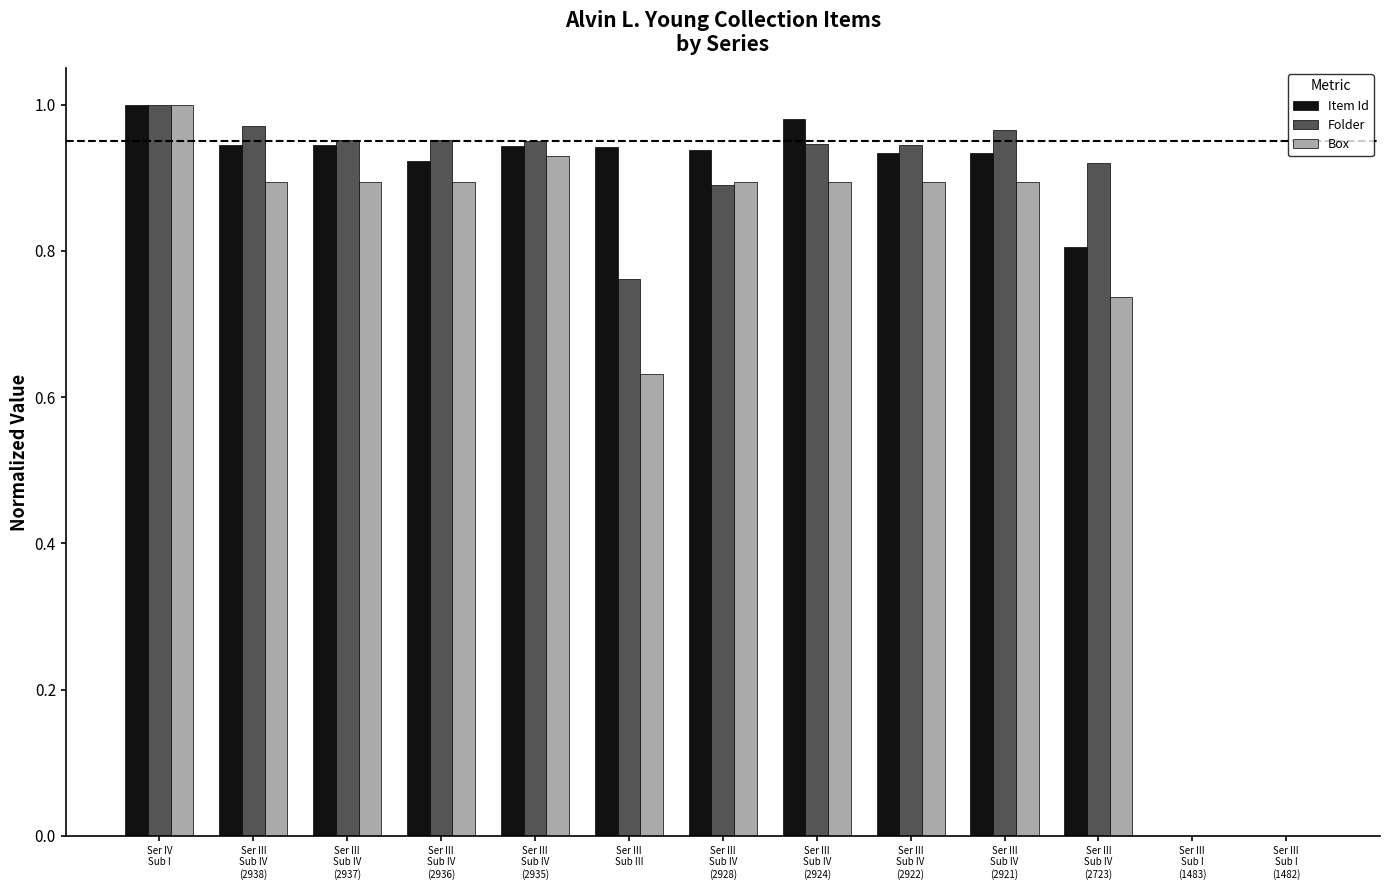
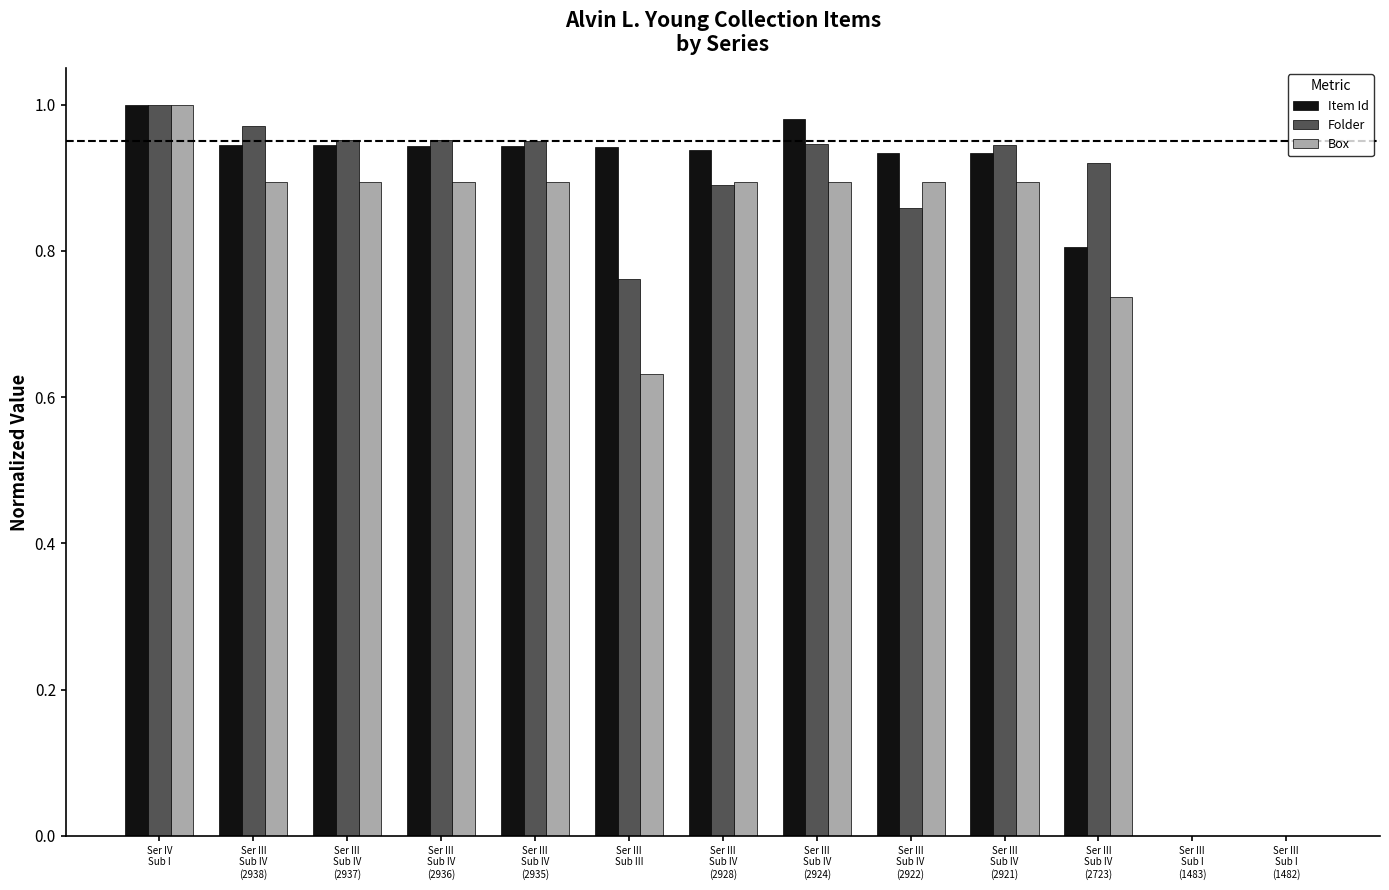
  {
    "Item Id": {
      "Ser IV Sub I": 1.00,
      "Ser III Sub IV (2938)": 0.94,
      "Ser III Sub IV (2937)": 0.94,
-     "Ser III Sub IV (2936)": 0.92,
+     "Ser III Sub IV (2936)": 0.94,
      "Ser III Sub IV (2935)": 0.94,
      "Ser III Sub III": 0.94,
      "Ser III Sub IV (2928)": 0.94,
      "Ser III Sub IV (2924)": 0.98,
      "Ser III Sub IV (2922)": 0.93,
      "Ser III Sub IV (2921)": 0.93,
      "Ser III Sub IV (2723)": 0.81,
      "Ser III Sub I (1482)": 0.00
    },
    "Folder": {
      "Ser IV Sub I": 1.00,
      "Ser III Sub IV (2938)": 0.97,
      "Ser III Sub IV (2937)": 0.95,
      "Ser III Sub IV (2936)": 0.95,
      "Ser III Sub IV (2935)": 0.95,
      "Ser III Sub III": 0.76,
      "Ser III Sub IV (2928)": 0.89,
      "Ser III Sub IV (2924)": 0.95,
-     "Ser III Sub IV (2922)": 0.95,
-     "Ser III Sub IV (2921)": 0.96,
+     "Ser III Sub IV (2922)": 0.86,
+     "Ser III Sub IV (2921)": 0.94,
      "Ser III Sub IV (2723)": 0.92,
      "Ser III Sub I (1482)": 0.00
    },
    "Box": {
      "Ser IV Sub I": 1.00,
      "Ser III Sub IV (2938)": 0.89,
      "Ser III Sub IV (2937)": 0.89,
      "Ser III Sub IV (2936)": 0.89,
-     "Ser III Sub IV (2935)": 0.93,
+     "Ser III Sub IV (2935)": 0.89,
      "Ser III Sub III": 0.63,
      "Ser III Sub IV (2928)": 0.89,
      "Ser III Sub IV (2924)": 0.89,
      "Ser III Sub IV (2922)": 0.89,
      "Ser III Sub IV (2921)": 0.89,
      "Ser III Sub IV (2723)": 0.74,
      "Ser III Sub I (1483)": 0.00,
      "Ser III Sub I (1482)": 0.00
    }
  }
